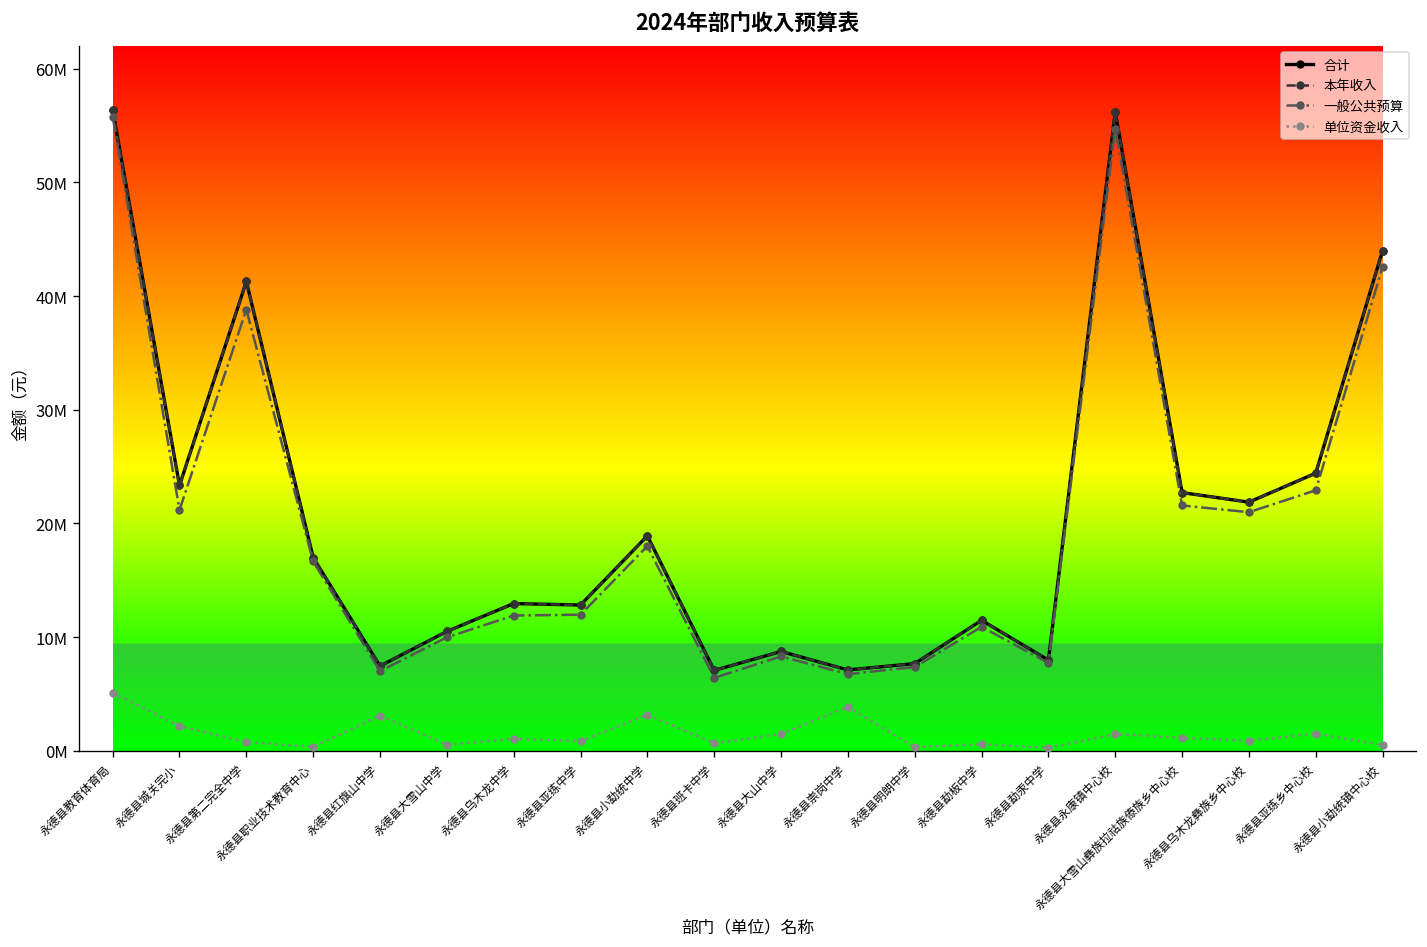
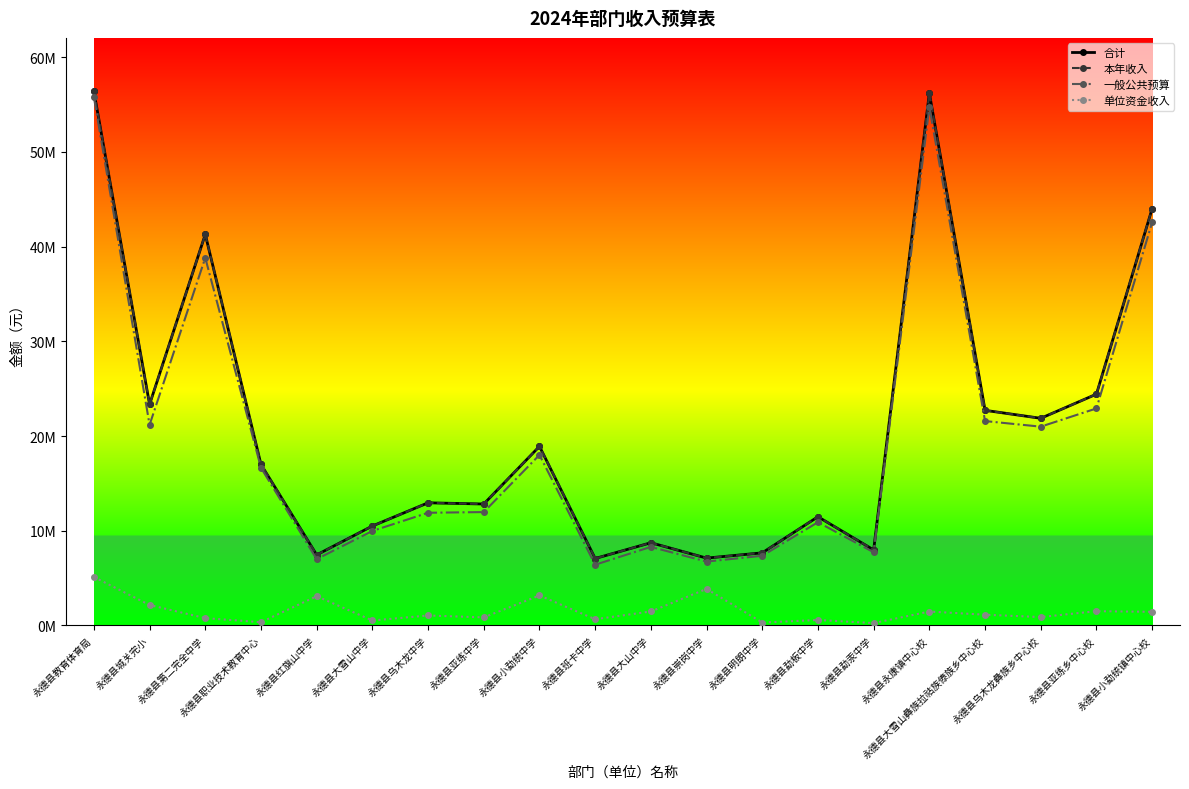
  {
    "单位资金收入": {
      "永德县教育体育局": 5000000,
      "永德县城关完小": 2000000,
      "永德县第二完全中学": 1000000,
      "永德县职业技术教育中心": 0,
      "永德县红旗山中学": 3000000,
      "永德县大雪山中学": 1000000,
      "永德县乌木龙中学": 1000000,
      "永德县亚练中学": 1000000,
      "永德县小勐统中学": 3000000,
      "永德县班卡中学": 1000000,
      "永德县大山中学": 1000000,
      "永德县崇岗中学": 4000000,
      "永德县明朗中学": 0,
      "永德县勐板中学": 1000000,
      "永德县勐汞中学": 0,
      "永德县永康镇中心校": 1000000,
      "永德县大雪山彝族拉祜族傣族乡中心校": 1000000,
      "永德县乌木龙彝族乡中心校": 1000000,
      "永德县亚练乡中心校": 2000000,
-     "永德县小勐统镇中心校": 500000
+     "永德县小勐统镇中心校": 1400000
    }
  }
